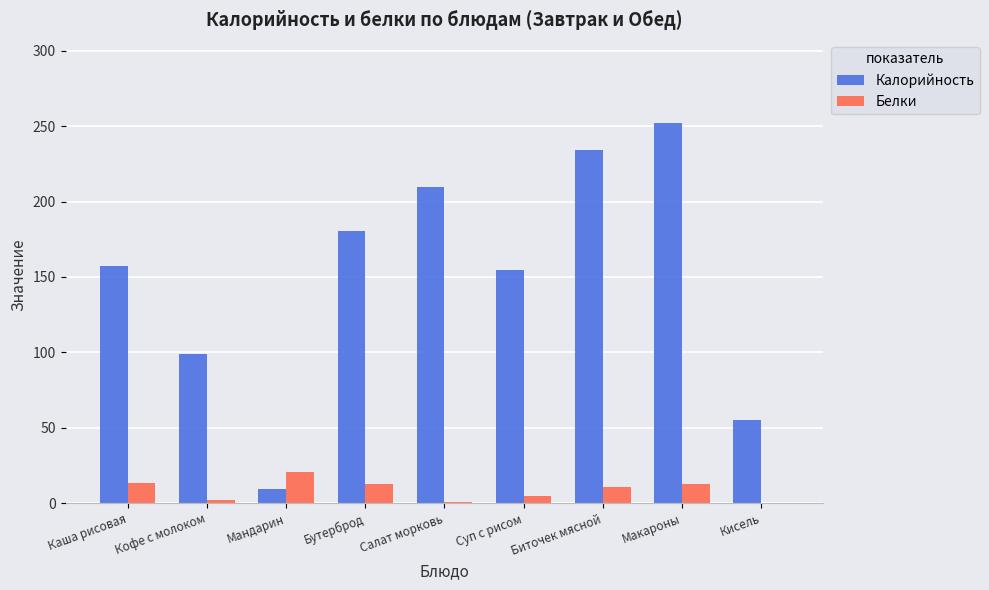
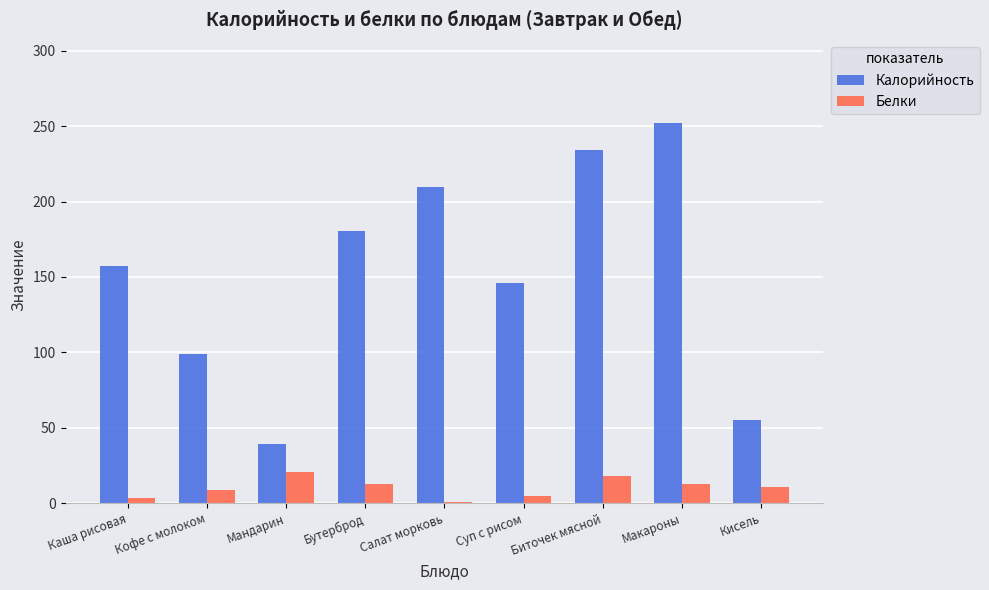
  {
    "Калорийность": {
      "Каша рисовая": 157,
      "Кофе с молоком": 99,
-     "Мандарин": 10,
+     "Мандарин": 39,
      "Бутерброд": 181,
      "Салат морковь": 210,
-     "Суп с рисом": 155,
+     "Суп с рисом": 146,
      "Биточек мясной": 234,
      "Макароны": 252,
      "Кисель": 55
    },
    "Белки": {
-     "Каша рисовая": 13,
-     "Кофе с молоком": 2,
+     "Каша рисовая": 4,
+     "Кофе с молоком": 9,
      "Мандарин": 21,
      "Бутерброд": 13,
      "Суп с рисом": 4,
-     "Биточек мясной": 11,
+     "Биточек мясной": 18,
      "Макароны": 13,
-     "Кисель": 0
+     "Кисель": 10
    }
  }
